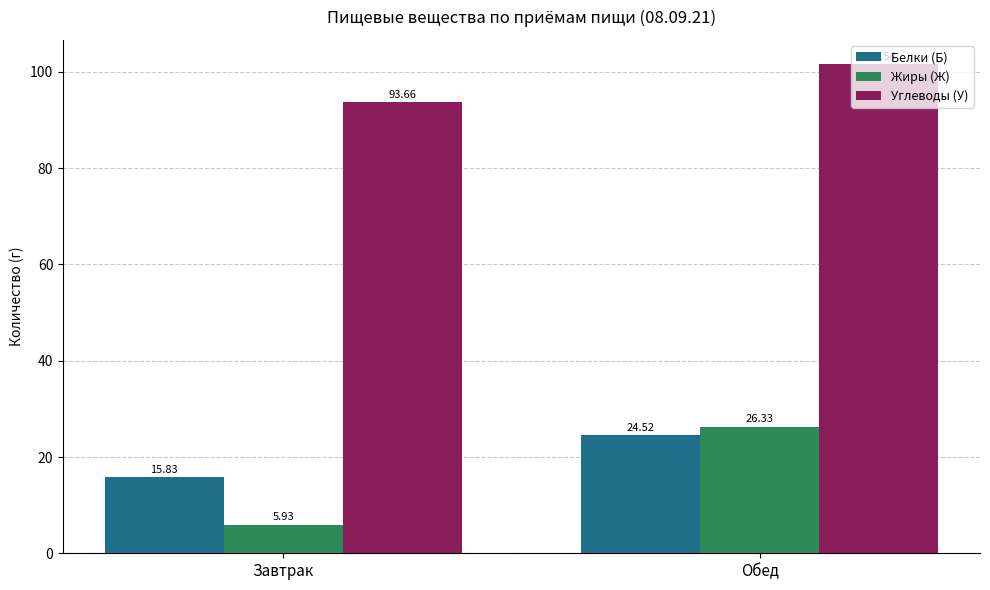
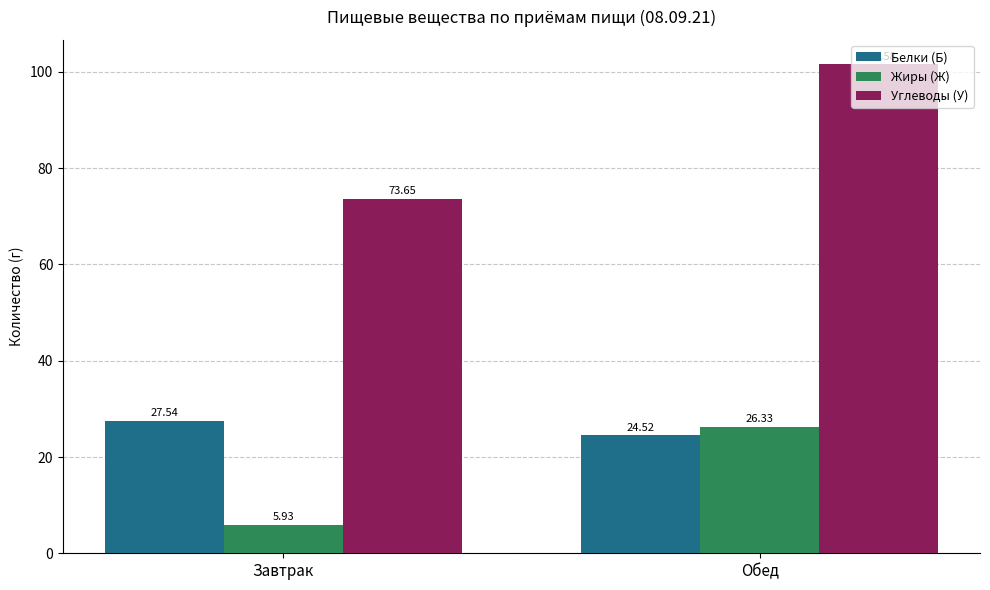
  {
    "Белки (Б)": {
-     "Завтрак": 15.83,
+     "Завтрак": 27.54,
      "Обед": 24.52
    },
    "Жиры (Ж)": {
      "Завтрак": 5.93,
      "Обед": 26.33
    },
    "Углеводы (У)": {
-     "Завтрак": 93.66
+     "Завтрак": 73.65
    }
  }
